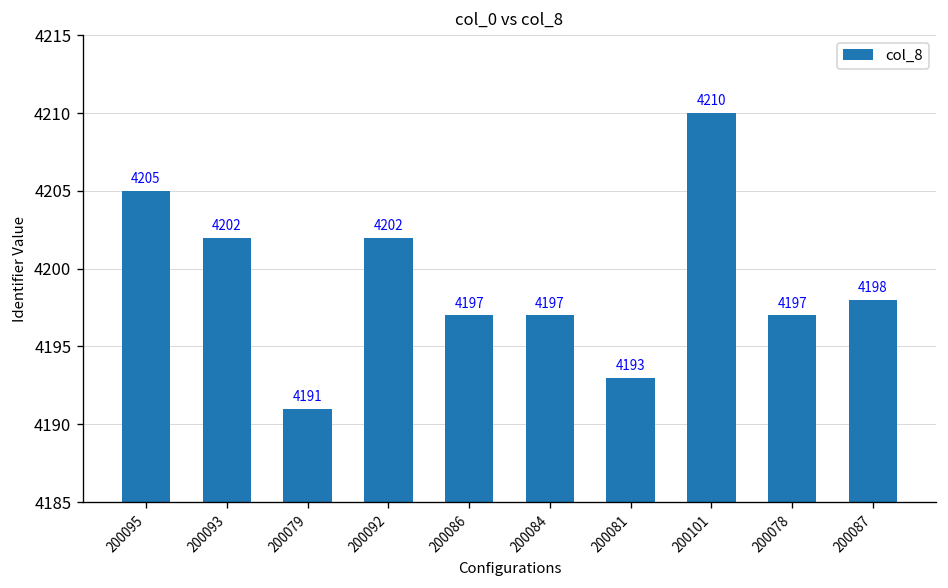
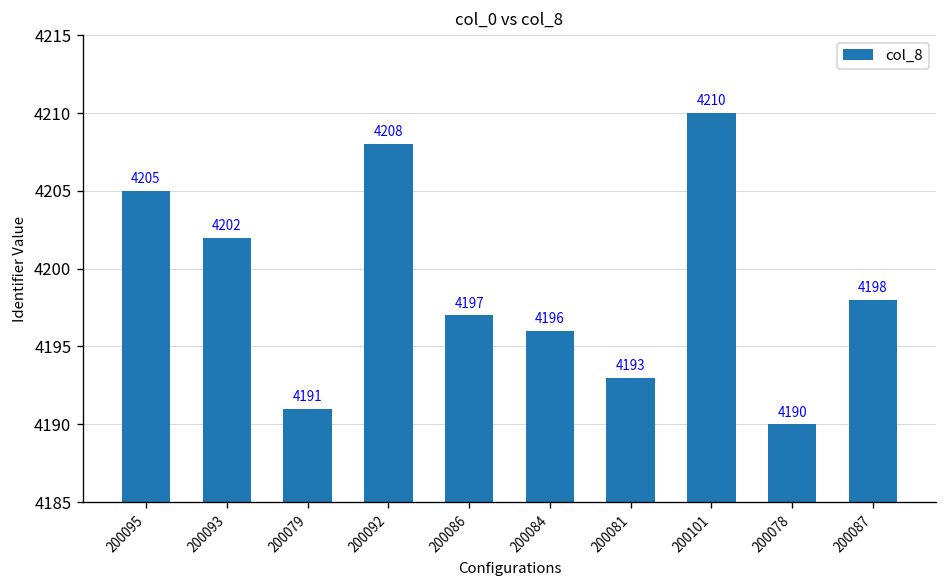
  {
    "200095": 4205,
    "200093": 4202,
    "200079": 4191,
-   "200092": 4202,
+   "200092": 4208,
    "200086": 4197,
-   "200084": 4197,
+   "200084": 4196,
    "200081": 4193,
    "200101": 4210,
-   "200078": 4197,
+   "200078": 4190,
    "200087": 4198
  }
